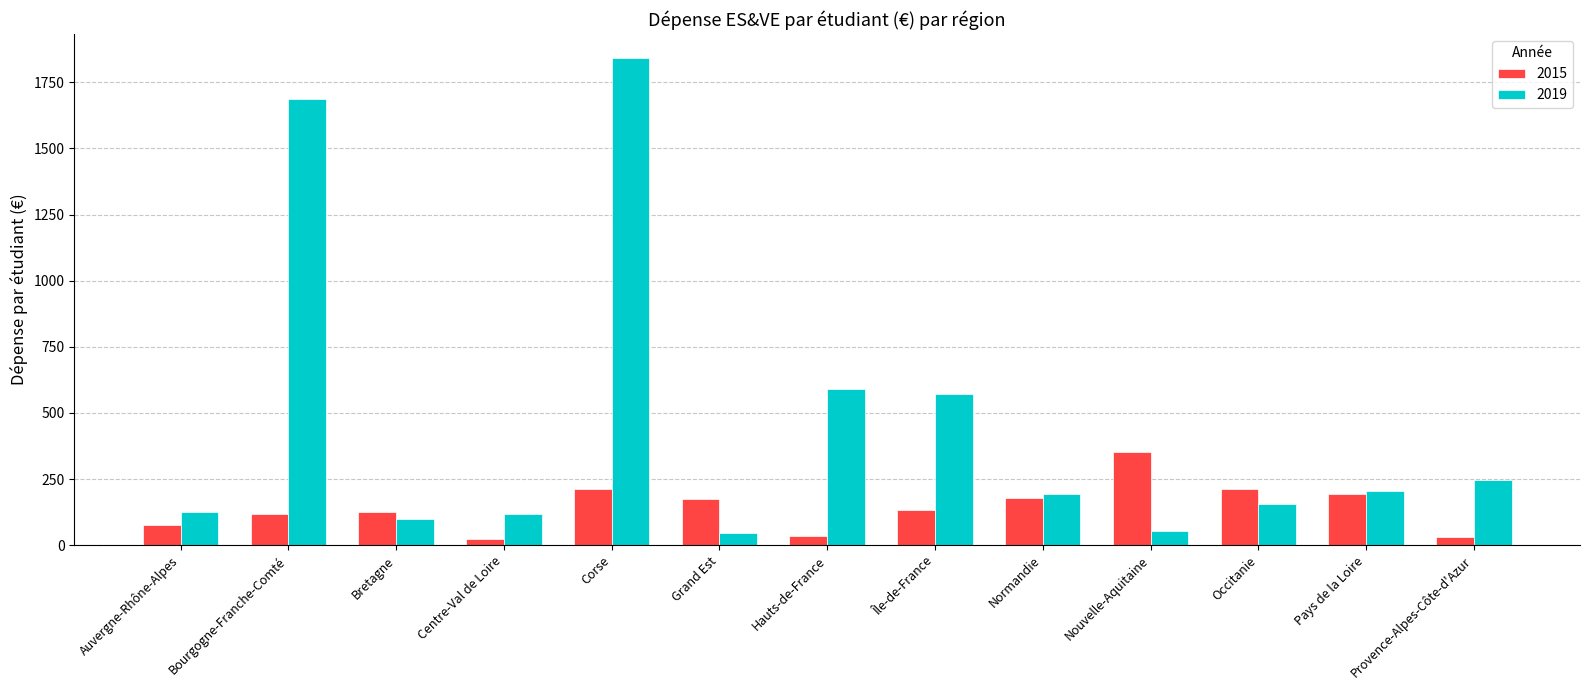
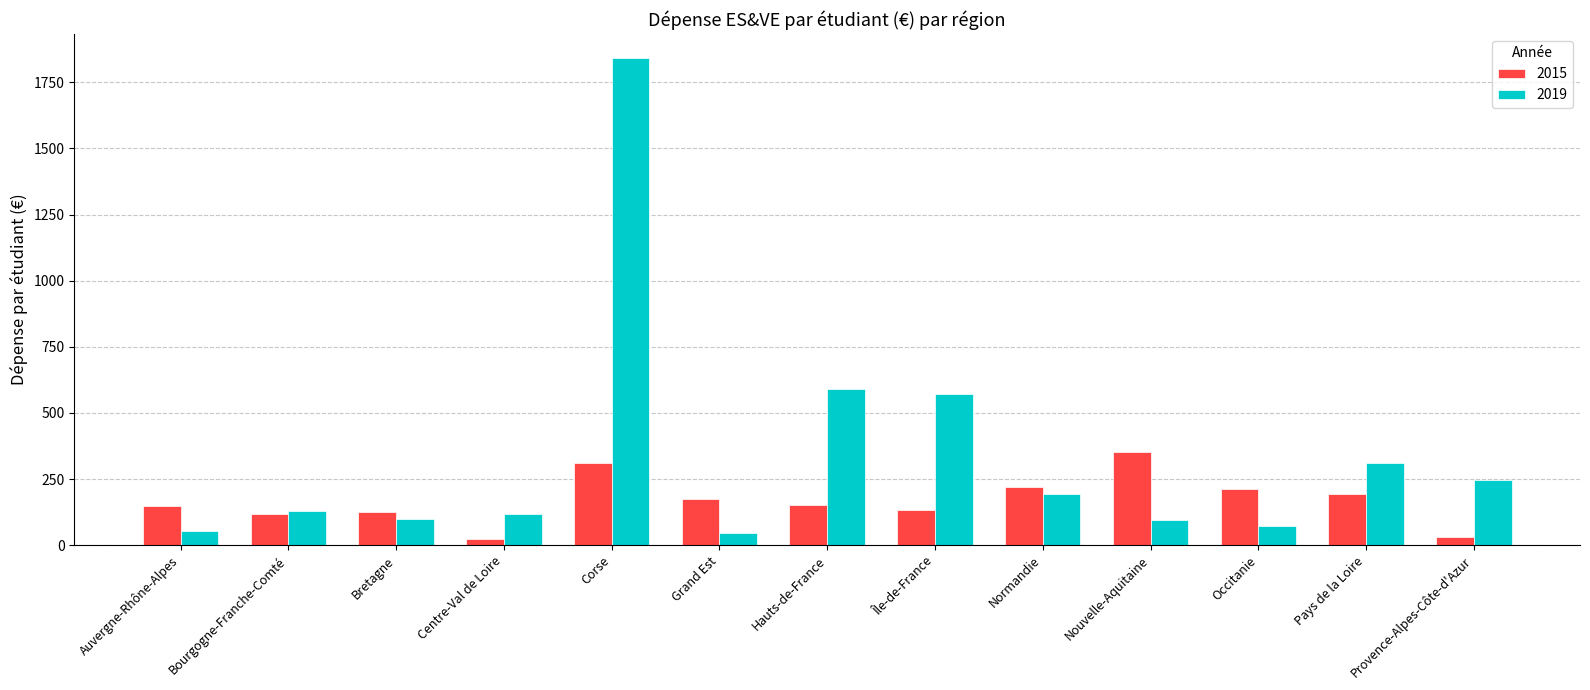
  {
    "2015": {
-     "Auvergne-Rhône-Alpes": 80,
+     "Auvergne-Rhône-Alpes": 150,
      "Bourgogne-Franche-Comté": 120,
      "Bretagne": 120,
      "Centre-Val de Loire": 20,
-     "Corse": 210,
+     "Corse": 310,
      "Grand Est": 170,
-     "Hauts-de-France": 30,
+     "Hauts-de-France": 150,
      "Île-de-France": 130,
-     "Normandie": 180,
+     "Normandie": 220,
      "Nouvelle-Aquitaine": 350,
      "Occitanie": 210,
      "Pays de la Loire": 190,
      "Provence-Alpes-Côte-d'Azur": 30
    },
    "2019": {
-     "Auvergne-Rhône-Alpes": 130,
-     "Bourgogne-Franche-Comté": 1690,
+     "Auvergne-Rhône-Alpes": 50,
+     "Bourgogne-Franche-Comté": 130,
      "Bretagne": 100,
      "Centre-Val de Loire": 120,
      "Corse": 1840,
      "Grand Est": 50,
      "Hauts-de-France": 590,
      "Île-de-France": 570,
      "Normandie": 190,
-     "Nouvelle-Aquitaine": 50,
-     "Occitanie": 150,
-     "Pays de la Loire": 210,
+     "Nouvelle-Aquitaine": 90,
+     "Occitanie": 70,
+     "Pays de la Loire": 310,
      "Provence-Alpes-Côte-d'Azur": 250
    }
  }
